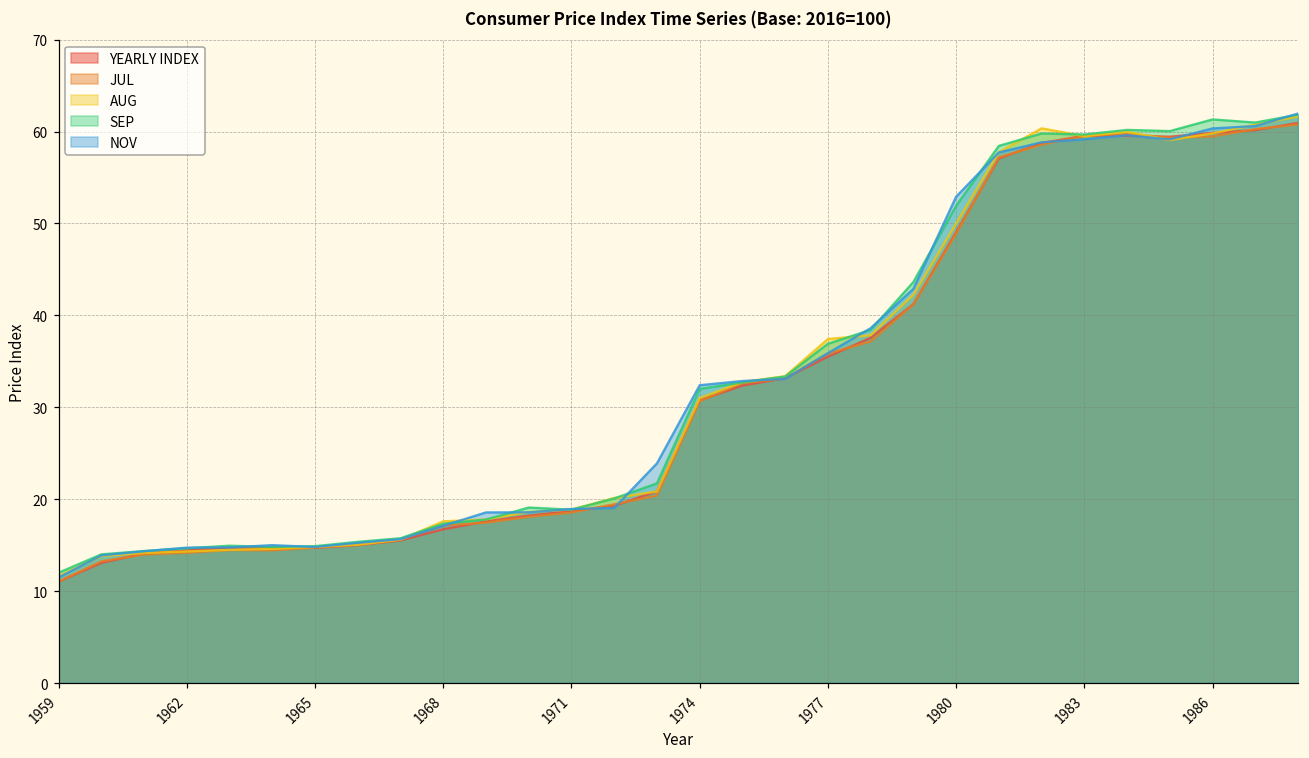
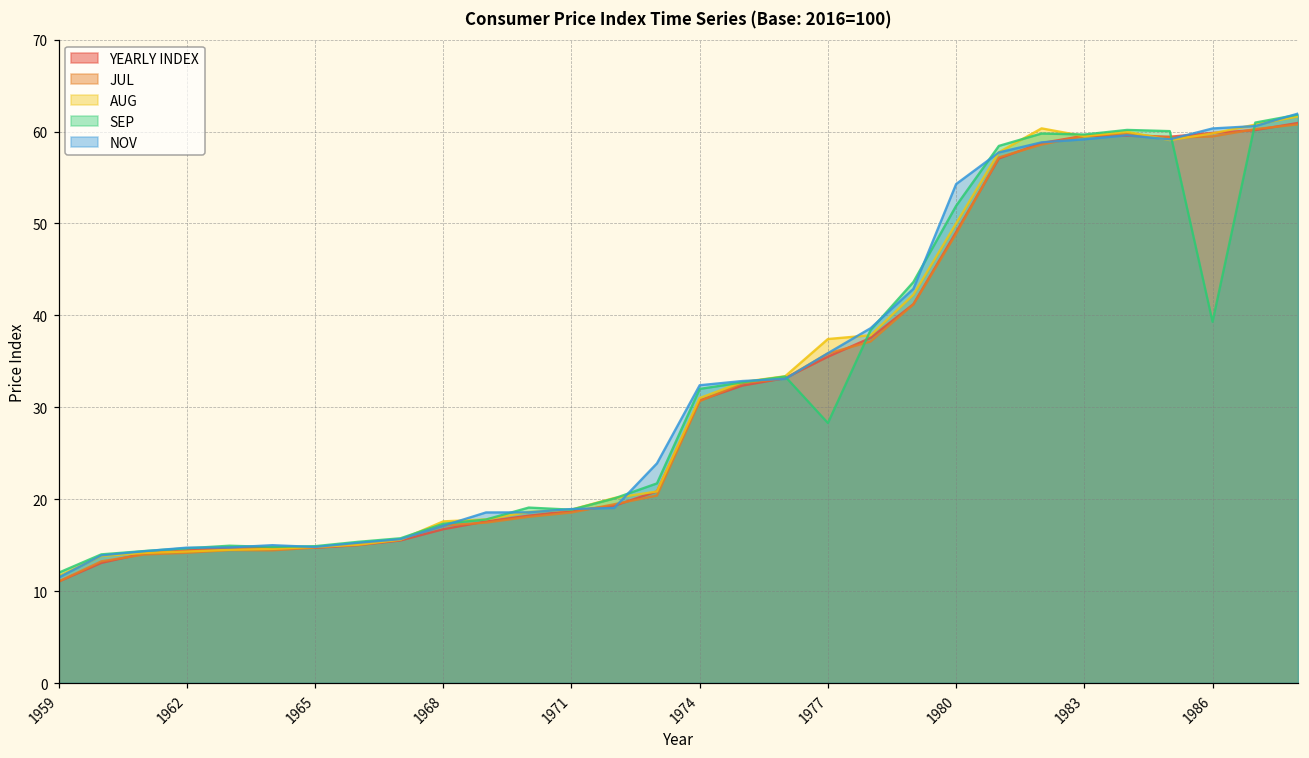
  {
    "SEP": {
      "1959": 12,
      "1974": 32,
-     "1977": 37,
+     "1977": 28,
      "1980": 52,
-     "1986": 61
+     "1986": 39
    },
    "NOV": {
      "1974": 32,
-     "1980": 53,
+     "1980": 54,
      "1983": 59,
      "1986": 60
    }
  }
